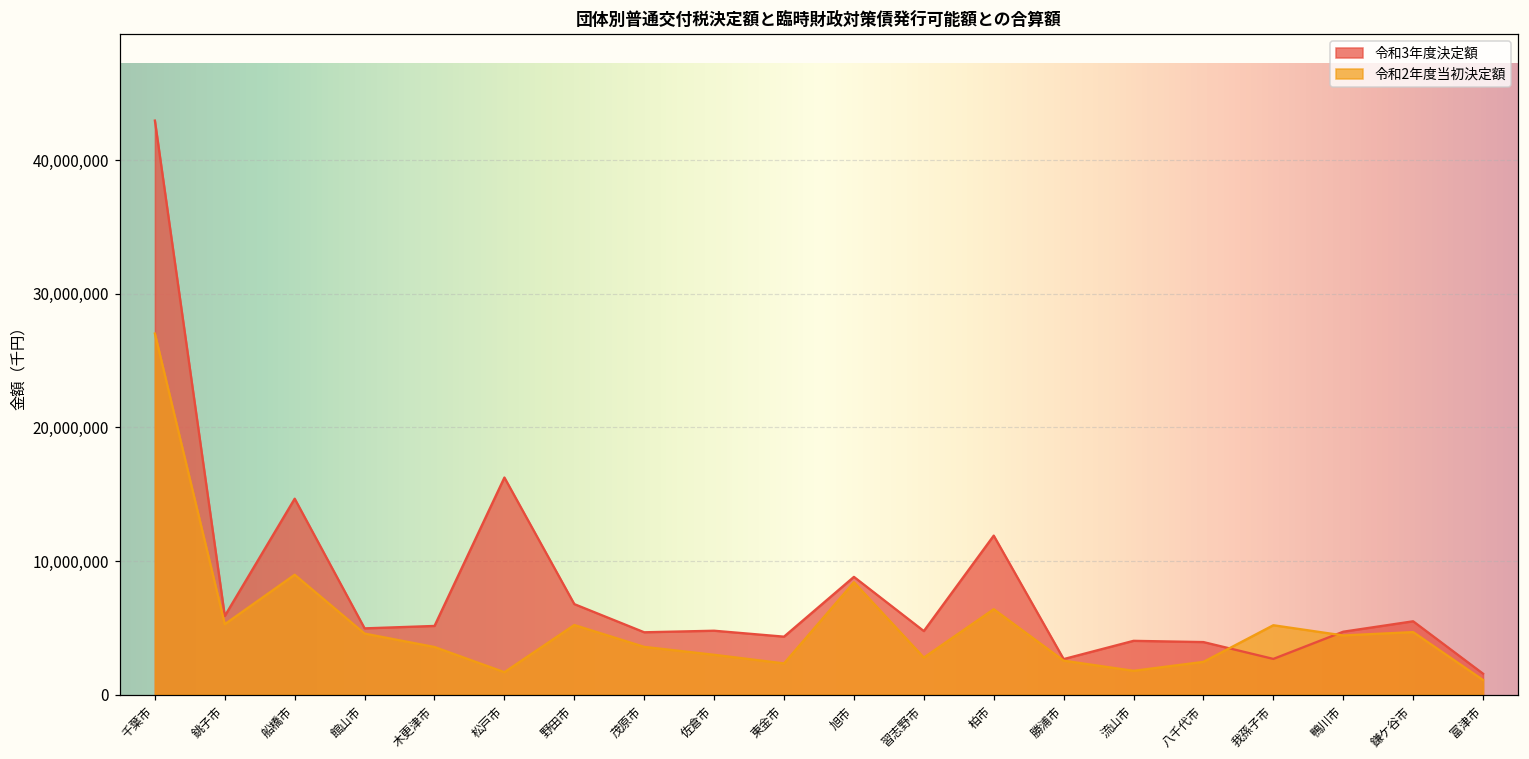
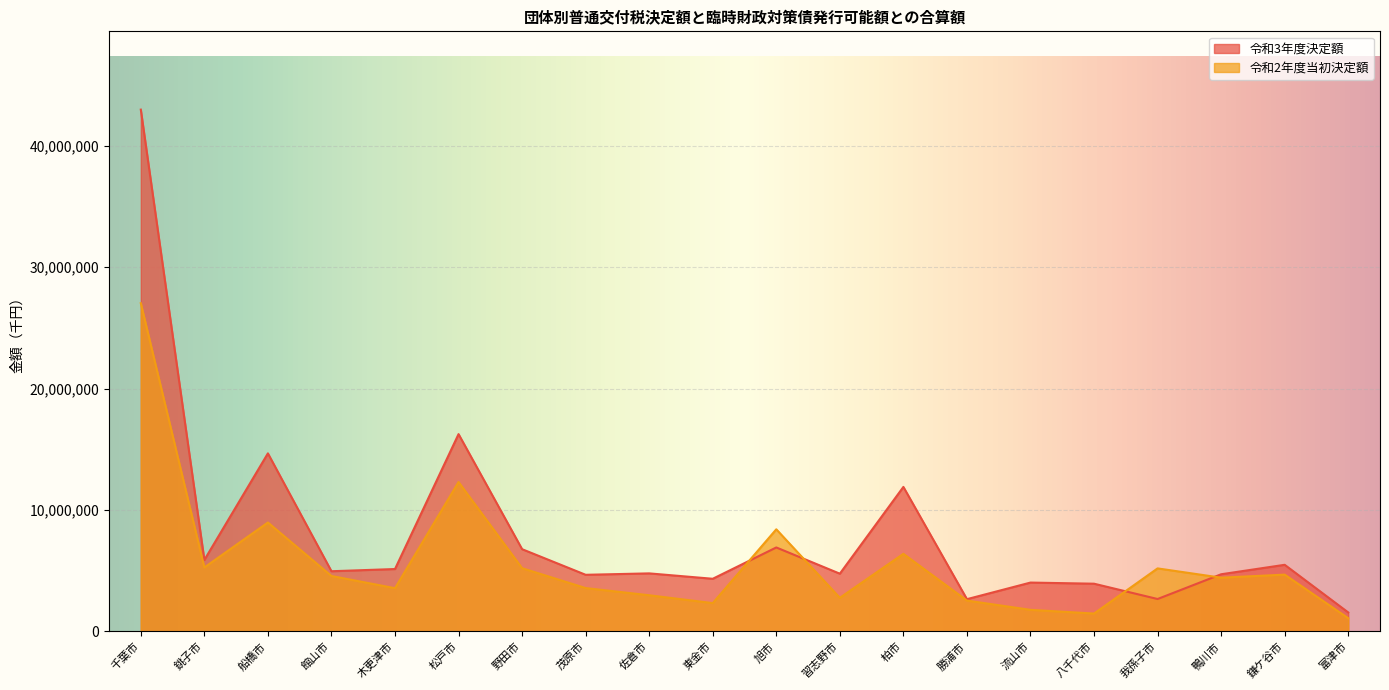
  {
    "令和3年度決定額": {
      "千葉市": "43,000,000",
      "銚子市": "5,900,000",
      "船橋市": "14,700,000",
      "館山市": "5,000,000",
      "木更津市": "5,100,000",
      "松戸市": "16,300,000",
      "野田市": "6,800,000",
      "茂原市": "4,700,000",
      "佐倉市": "4,800,000",
      "東金市": "4,300,000",
-     "旭市": "8,800,000",
+     "旭市": "6,900,000",
      "習志野市": "4,800,000",
      "柏市": "11,900,000",
      "流山市": "4,000,000",
      "八千代市": "3,900,000",
      "我孫子市": "2,700,000",
      "鴨川市": "4,700,000",
      "鎌ケ谷市": "5,500,000",
      "富津市": "1,600,000"
    },
    "令和2年度当初決定額": {
      "千葉市": "27,000,000",
      "銚子市": "5,300,000",
      "船橋市": "9,000,000",
      "館山市": "4,600,000",
      "木更津市": "3,600,000",
-     "松戸市": "1,700,000",
+     "松戸市": "12,300,000",
      "野田市": "5,200,000",
      "茂原市": "3,600,000",
      "佐倉市": "3,000,000",
      "東金市": "2,300,000",
      "旭市": "8,400,000",
      "習志野市": "2,800,000",
      "柏市": "6,400,000",
      "流山市": "1,800,000",
-     "八千代市": "2,500,000",
+     "八千代市": "1,500,000",
      "我孫子市": "5,200,000",
      "鴨川市": "4,400,000",
      "鎌ケ谷市": "4,700,000",
      "富津市": "1,100,000"
    }
  }
